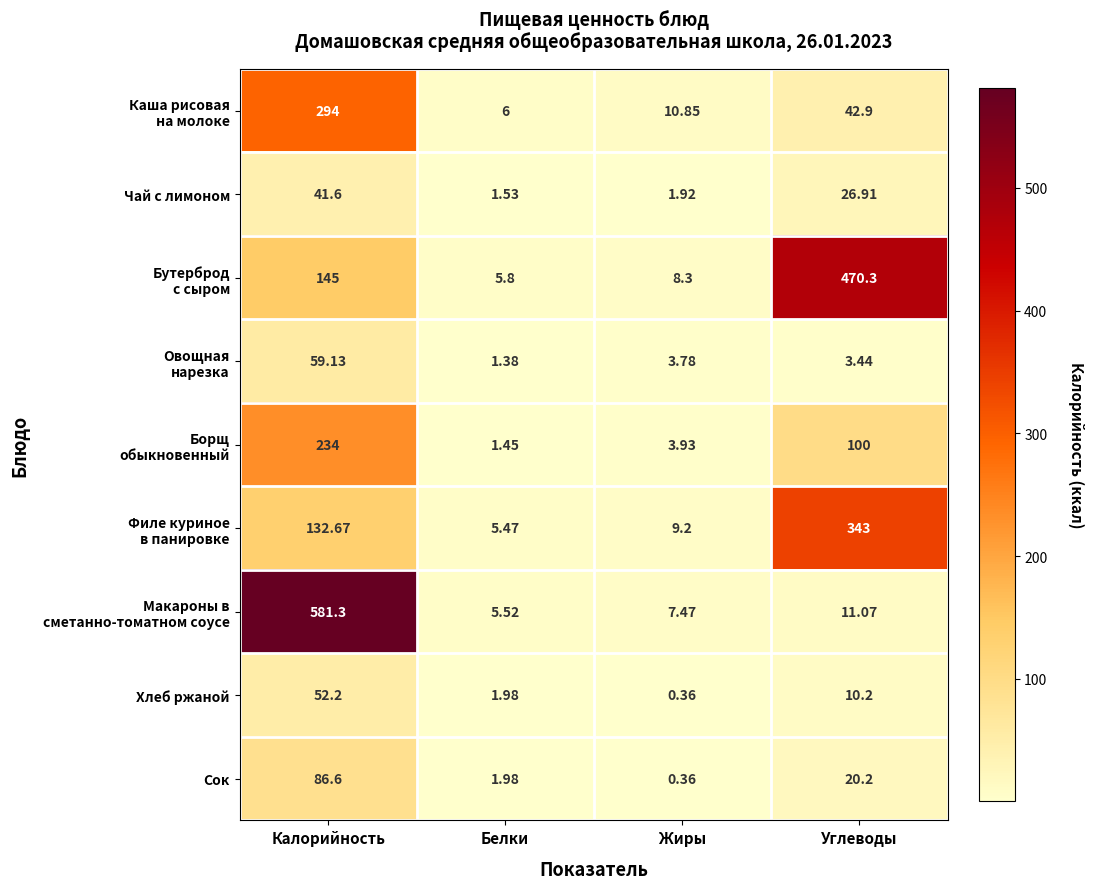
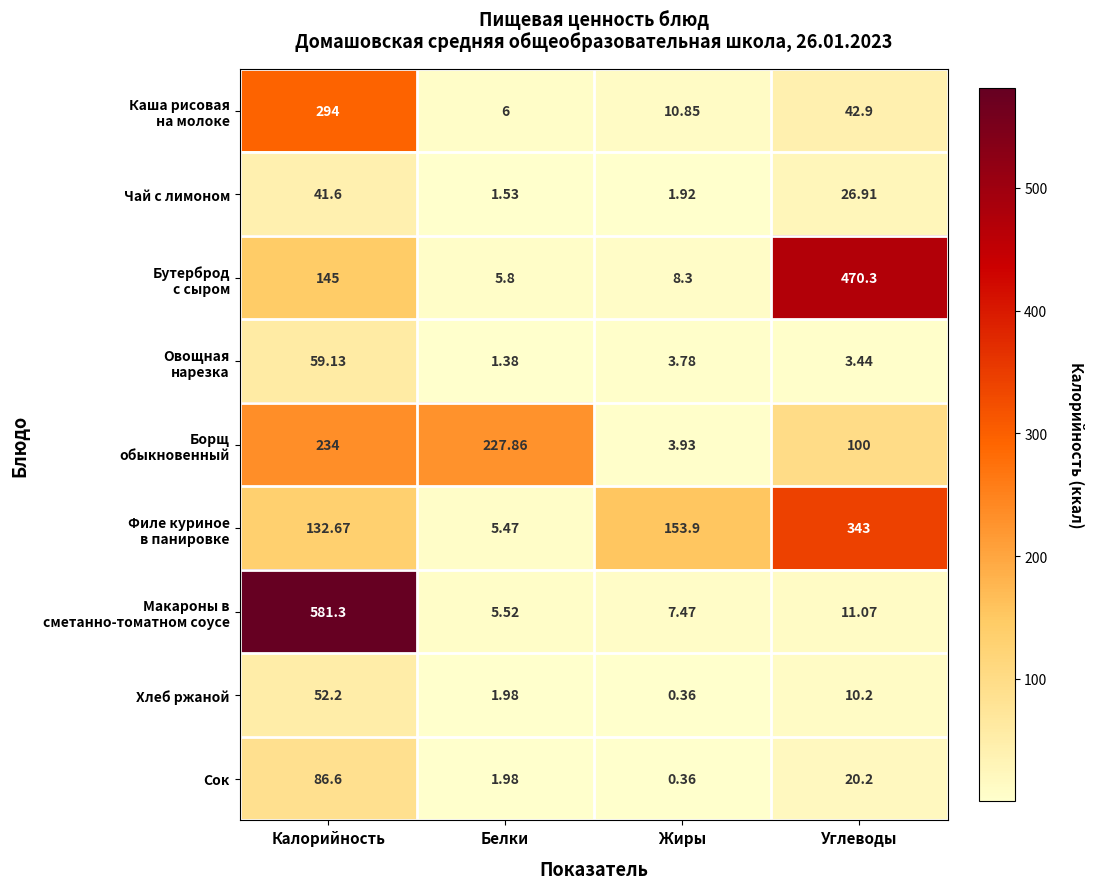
  {
    "Каша рисовая на молоке": {
      "Калорийность": 294,
      "Белки": 6,
      "Жиры": 10.85,
      "Углеводы": 42.9
    },
    "Чай с лимоном": {
      "Калорийность": 41.6,
      "Белки": 1.53,
      "Жиры": 1.92,
      "Углеводы": 26.91
    },
    "Бутерброд с сыром": {
      "Калорийность": 145,
      "Белки": 5.8,
      "Жиры": 8.3,
      "Углеводы": 470.3
    },
    "Овощная нарезка": {
      "Калорийность": 59.13,
      "Белки": 1.38,
      "Жиры": 3.78,
      "Углеводы": 3.44
    },
    "Борщ обыкновенный": {
      "Калорийность": 234,
-     "Белки": 1.45,
+     "Белки": 227.86,
      "Жиры": 3.93,
      "Углеводы": 100
    },
    "Филе куриное в панировке": {
      "Калорийность": 132.67,
      "Белки": 5.47,
-     "Жиры": 9.2,
+     "Жиры": 153.9,
      "Углеводы": 343
    },
    "Макароны в сметанно-томатном соусе": {
      "Калорийность": 581.3,
      "Белки": 5.52,
      "Жиры": 7.47,
      "Углеводы": 11.07
    },
    "Хлеб ржаной": {
      "Калорийность": 52.2,
      "Белки": 1.98,
      "Жиры": 0.36,
      "Углеводы": 10.2
    },
    "Сок": {
      "Калорийность": 86.6,
      "Белки": 1.98,
      "Жиры": 0.36,
      "Углеводы": 20.2
    }
  }
